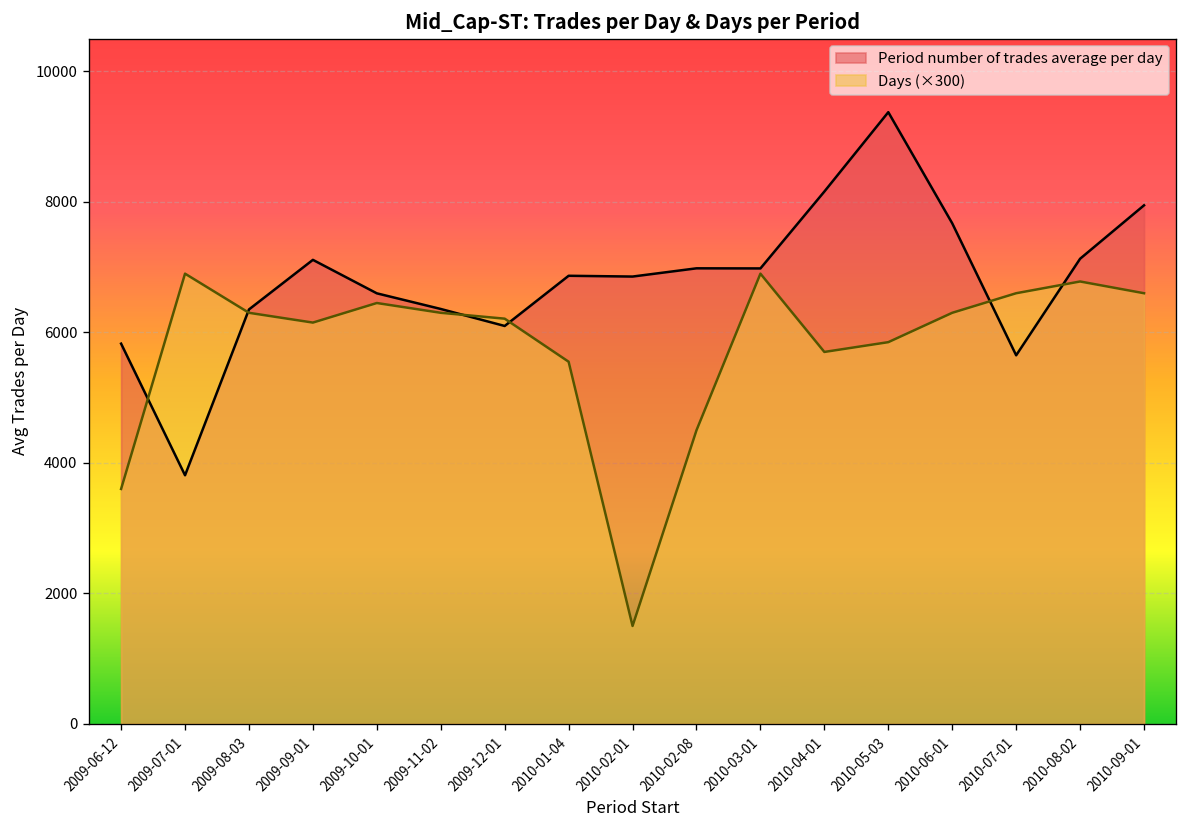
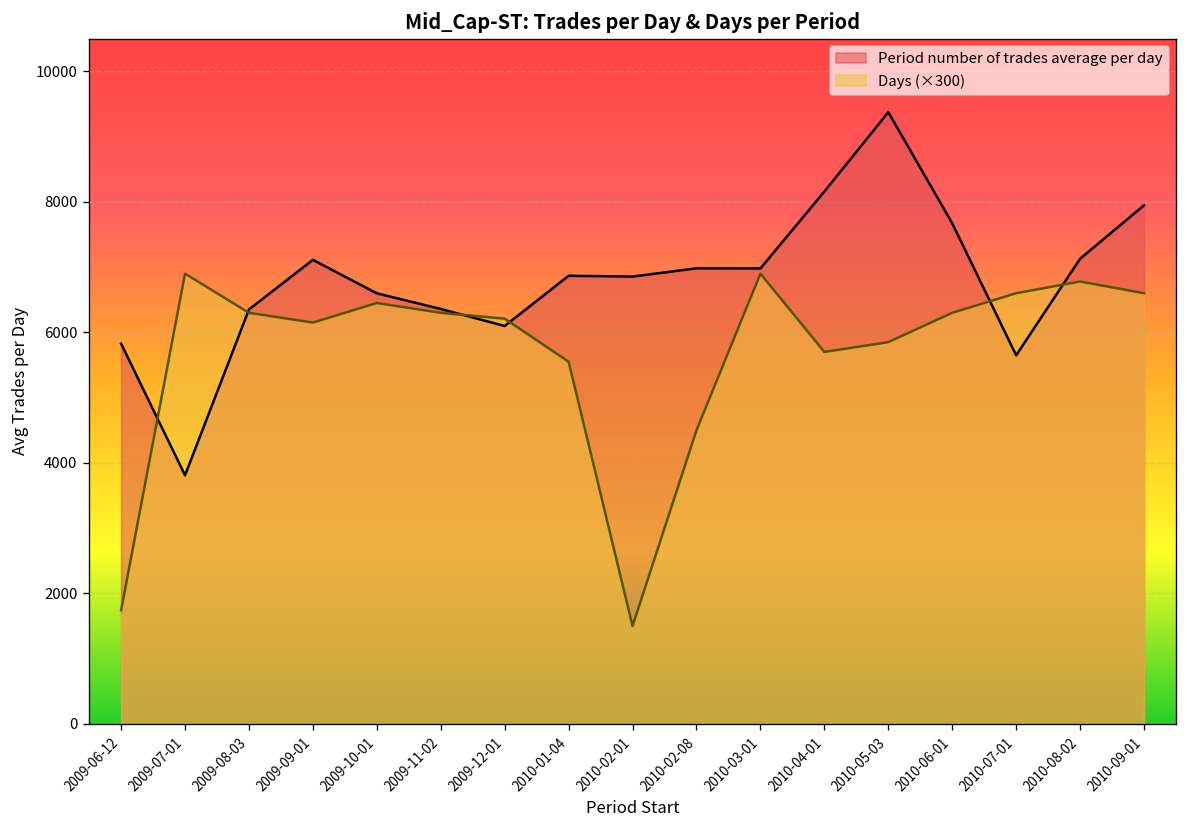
  {
    "Period number of trades average per day": {
      "2009-06-12": 5800,
      "2009-07-01": 3800,
      "2009-08-03": 6400,
      "2009-09-01": 7100,
      "2009-10-01": 6600,
      "2009-11-02": 6400,
      "2009-12-01": 6100,
      "2010-01-04": 6900,
      "2010-02-01": 6900,
      "2010-02-08": 7000,
      "2010-03-01": 7000,
      "2010-04-01": 8200,
      "2010-05-03": 9400,
      "2010-06-01": 7700,
      "2010-07-01": 5600,
      "2010-08-02": 7100,
      "2010-09-01": 7900
    },
    "Days (×300)": {
-     "2009-06-12": 3600,
+     "2009-06-12": 1700,
      "2009-07-01": 6900,
      "2009-08-03": 6300,
      "2009-09-01": 6200,
      "2009-10-01": 6500,
      "2009-11-02": 6300,
      "2009-12-01": 6200,
      "2010-01-04": 5600,
      "2010-02-01": 1500,
      "2010-02-08": 4500,
      "2010-03-01": 6900,
      "2010-04-01": 5700,
      "2010-05-03": 5900,
      "2010-06-01": 6300,
      "2010-07-01": 6600,
      "2010-08-02": 6800,
      "2010-09-01": 6600
    }
  }
